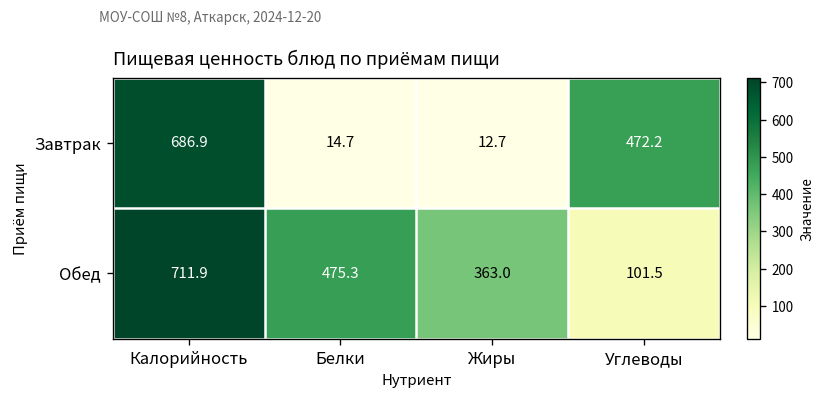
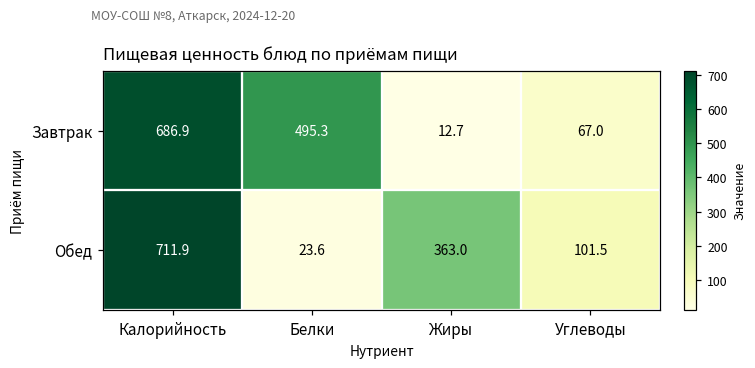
  {
    "Завтрак": {
      "Калорийность": 686.9,
-     "Белки": 14.7,
+     "Белки": 495.3,
      "Жиры": 12.7,
-     "Углеводы": 472.2
+     "Углеводы": 67.0
    },
    "Обед": {
      "Калорийность": 711.9,
-     "Белки": 475.3,
+     "Белки": 23.6,
      "Жиры": 363.0,
      "Углеводы": 101.5
    }
  }
